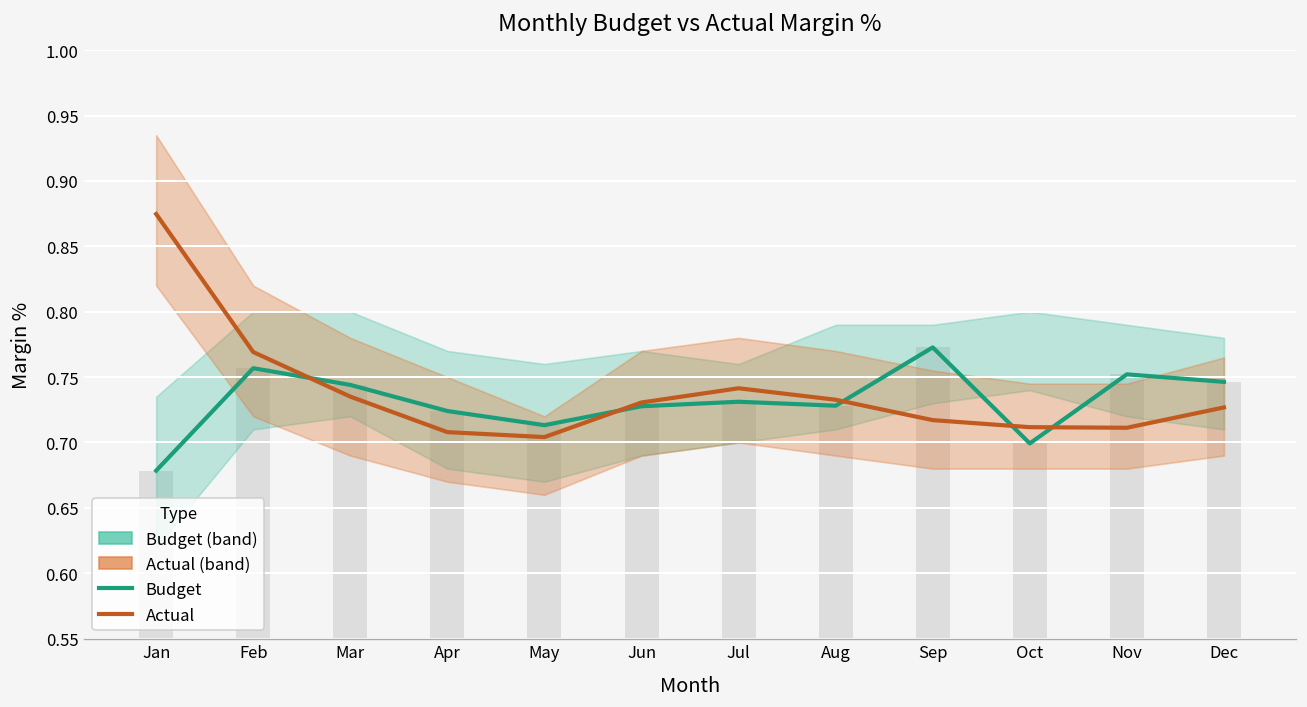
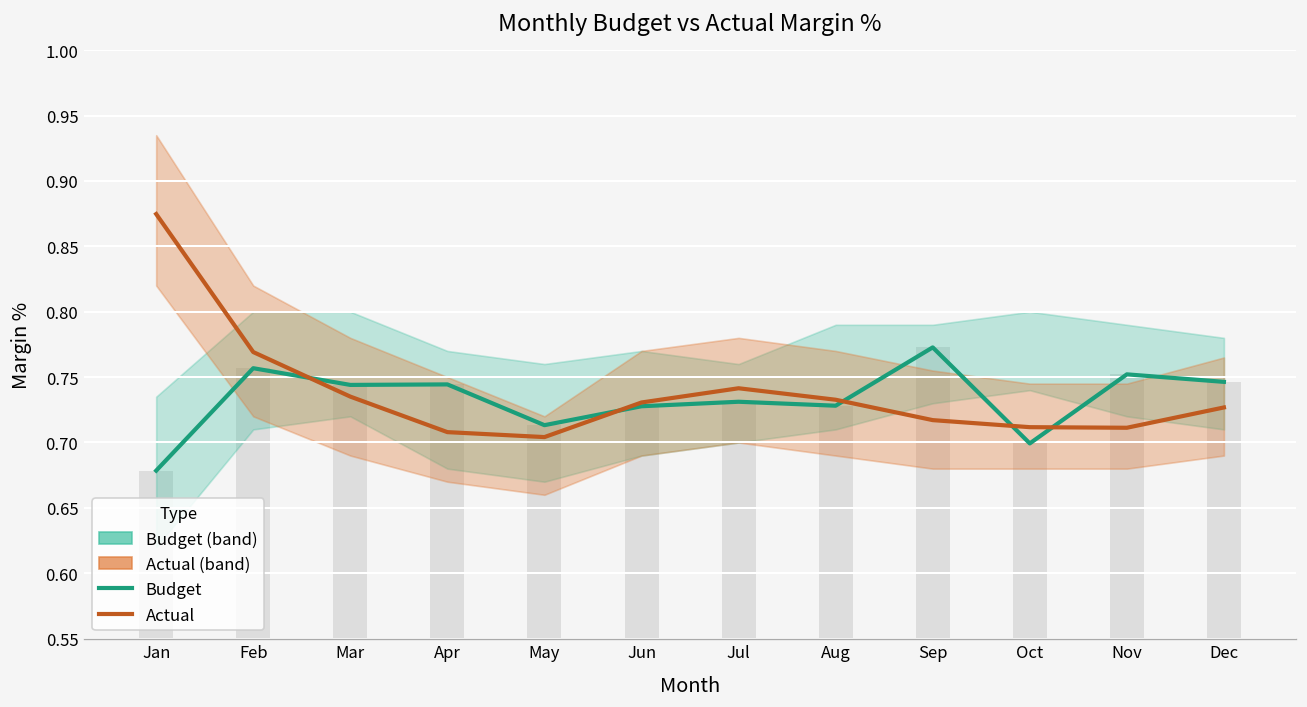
  {
    "Budget": {
      "Jan": 0.678,
      "Feb": 0.757,
      "Mar": 0.744,
-     "Apr": 0.724,
+     "Apr": 0.744,
      "May": 0.713,
      "Jun": 0.728,
      "Jul": 0.731,
      "Aug": 0.728,
      "Sep": 0.773,
      "Oct": 0.699,
      "Nov": 0.752,
      "Dec": 0.746
    }
  }
